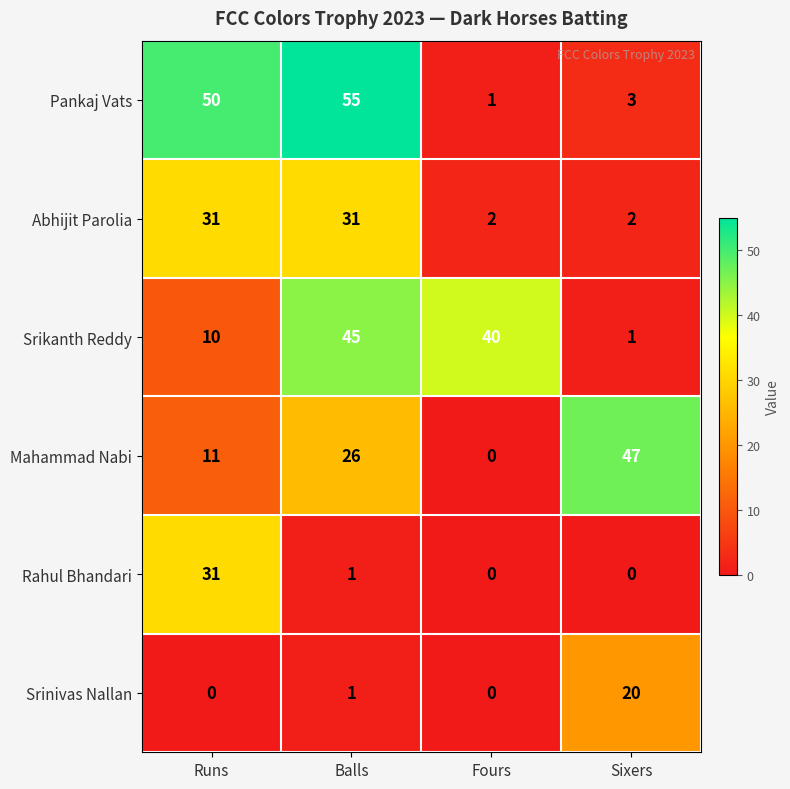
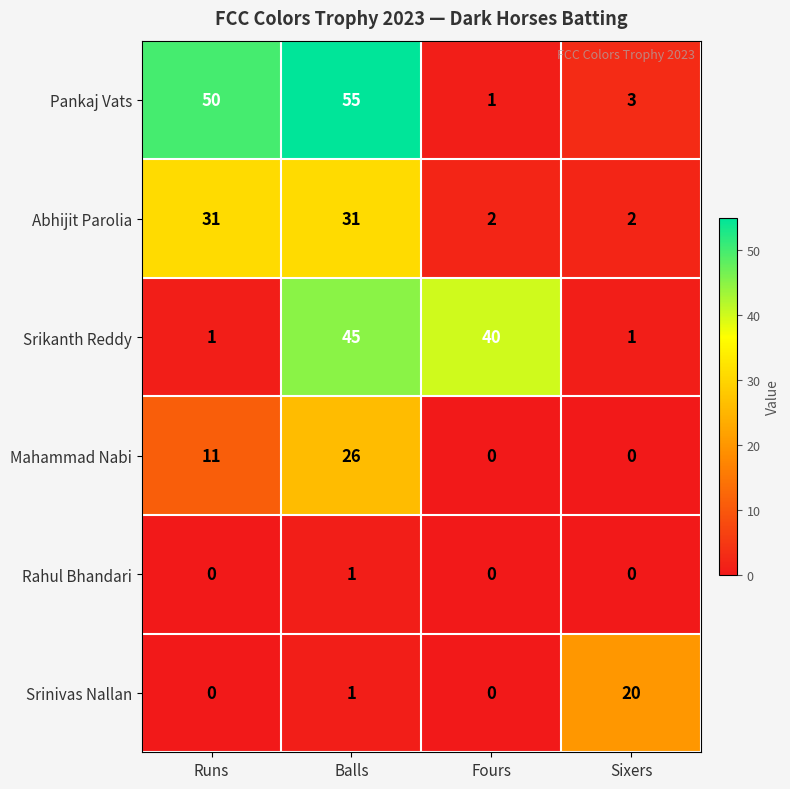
  {
    "Pankaj Vats": {
      "Runs": 50,
      "Balls": 55,
      "Fours": 1
    },
    "Abhijit Parolia": {
      "Runs": 31,
      "Balls": 31,
      "Fours": 2,
      "Sixers": 2
    },
    "Srikanth Reddy": {
-     "Runs": 10,
+     "Runs": 1,
      "Balls": 45,
      "Fours": 40,
      "Sixers": 1
    },
    "Mahammad Nabi": {
      "Runs": 11,
      "Balls": 26,
      "Fours": 0,
-     "Sixers": 47
+     "Sixers": 0
    },
    "Rahul Bhandari": {
-     "Runs": 31,
+     "Runs": 0,
      "Balls": 1,
      "Fours": 0,
      "Sixers": 0
    },
    "Srinivas Nallan": {
      "Runs": 0,
      "Balls": 1,
      "Fours": 0,
      "Sixers": 20
    }
  }
